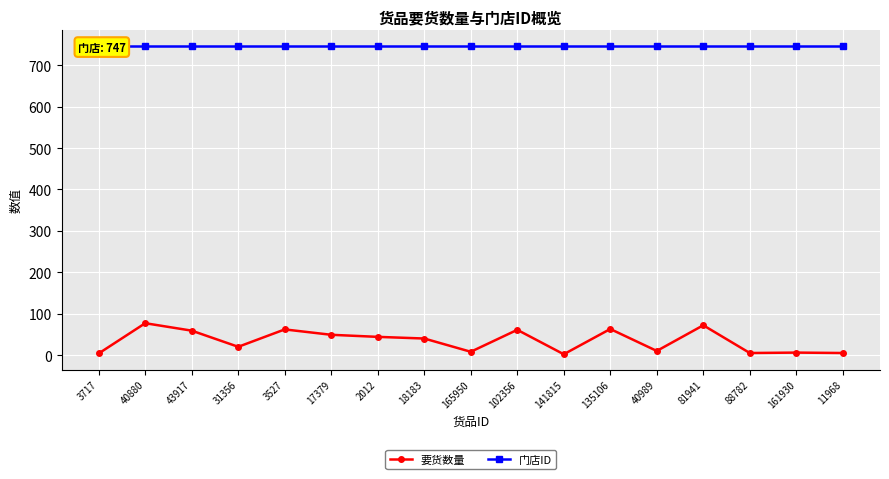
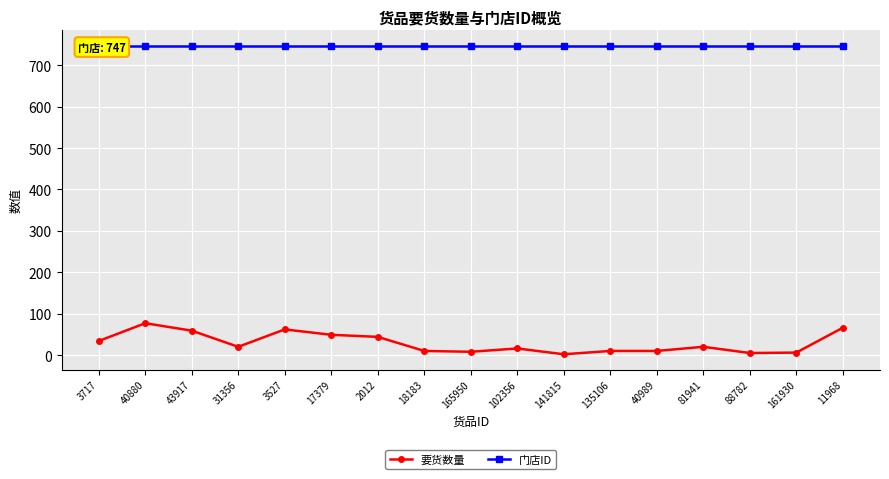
  {
    "要货数量": {
-     "3717": 0,
+     "3717": 30,
      "40880": 80,
      "43917": 60,
      "31356": 20,
      "3527": 60,
      "17379": 50,
      "2012": 40,
-     "18183": 40,
+     "18183": 10,
      "165950": 10,
-     "102356": 60,
+     "102356": 20,
      "141815": 0,
-     "135106": 60,
+     "135106": 10,
      "40989": 10,
-     "81941": 70,
+     "81941": 20,
      "88782": 10,
      "161930": 10,
-     "11968": 10
+     "11968": 70
    },
    "门店ID": {
      "40880": 750,
      "43917": 750,
      "31356": 750,
      "3527": 750,
      "17379": 750,
      "2012": 750,
      "18183": 750,
      "165950": 750,
      "102356": 750,
      "141815": 750,
      "135106": 750,
      "40989": 750,
      "81941": 750,
      "88782": 750,
      "161930": 750,
      "11968": 750
    }
  }
